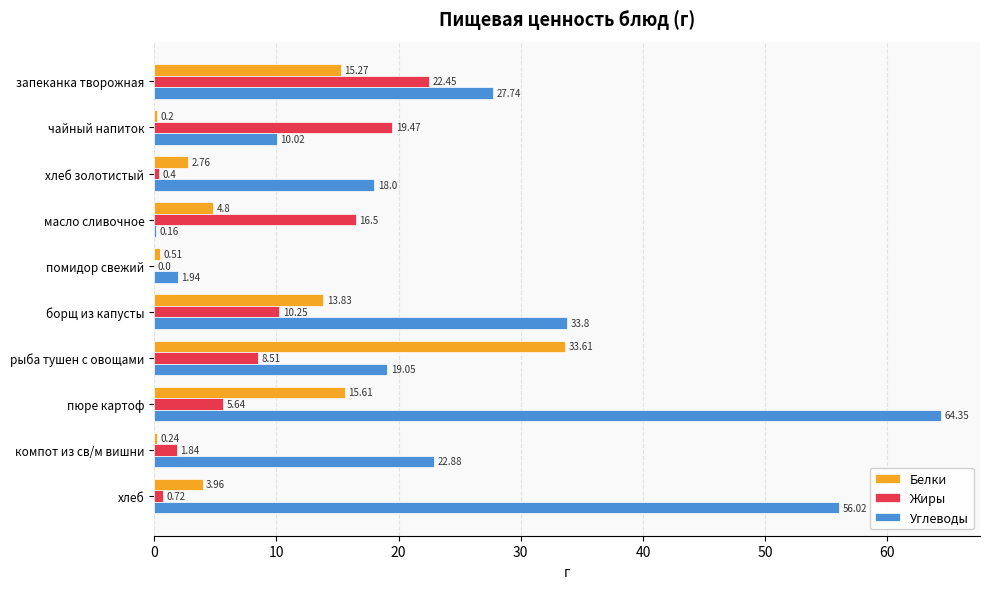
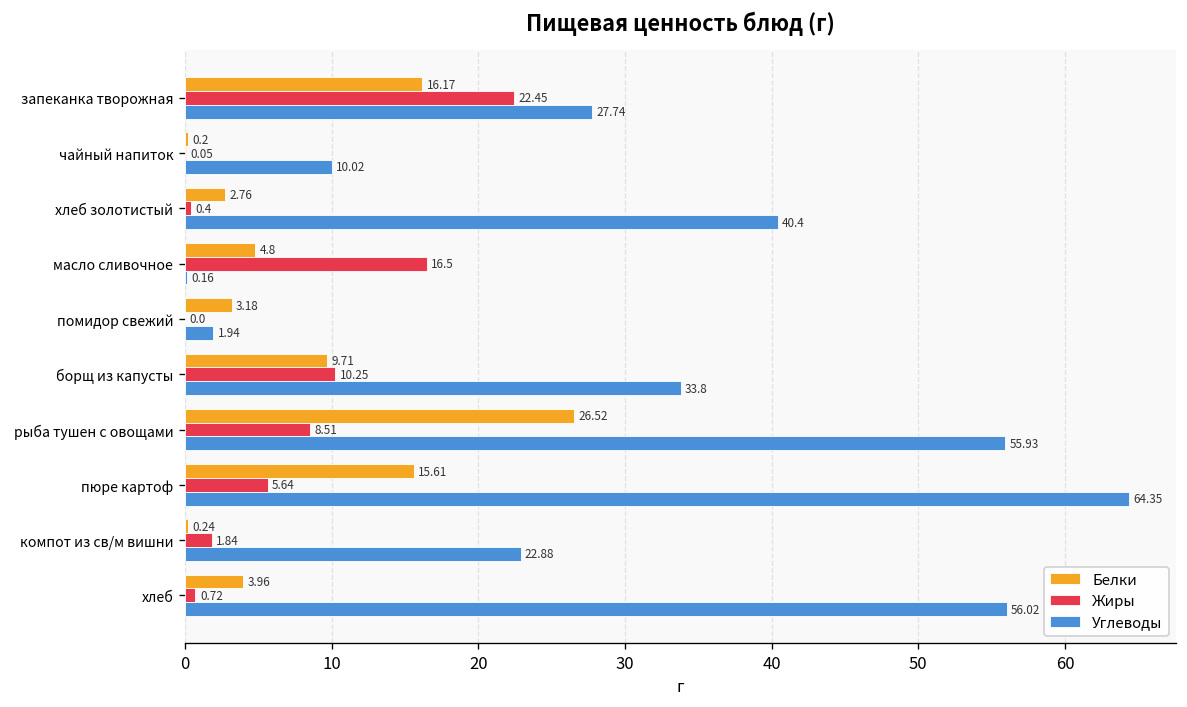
  {
    "Белки": {
-     "запеканка творожная": 15.27,
+     "запеканка творожная": 16.17,
      "чайный напиток": 0.2,
      "хлеб золотистый": 2.76,
      "масло сливочное": 4.8,
-     "помидор свежий": 0.51,
-     "борщ из капусты": 13.83,
-     "рыба тушен с овощами": 33.61,
+     "помидор свежий": 3.18,
+     "борщ из капусты": 9.71,
+     "рыба тушен с овощами": 26.52,
      "пюре картоф": 15.61,
      "компот из св/м вишни": 0.24,
      "хлеб": 3.96
    },
    "Жиры": {
      "запеканка творожная": 22.45,
-     "чайный напиток": 19.47,
+     "чайный напиток": 0.05,
      "хлеб золотистый": 0.4,
      "масло сливочное": 16.5,
      "помидор свежий": 0.0,
      "борщ из капусты": 10.25,
      "рыба тушен с овощами": 8.51,
      "пюре картоф": 5.64,
      "компот из св/м вишни": 1.84,
      "хлеб": 0.72
    },
    "Углеводы": {
      "запеканка творожная": 27.74,
      "чайный напиток": 10.02,
-     "хлеб золотистый": 18.0,
+     "хлеб золотистый": 40.4,
      "масло сливочное": 0.16,
      "помидор свежий": 1.94,
      "борщ из капусты": 33.8,
-     "рыба тушен с овощами": 19.05,
+     "рыба тушен с овощами": 55.93,
      "пюре картоф": 64.35,
      "компот из св/м вишни": 22.88,
      "хлеб": 56.02
    }
  }
